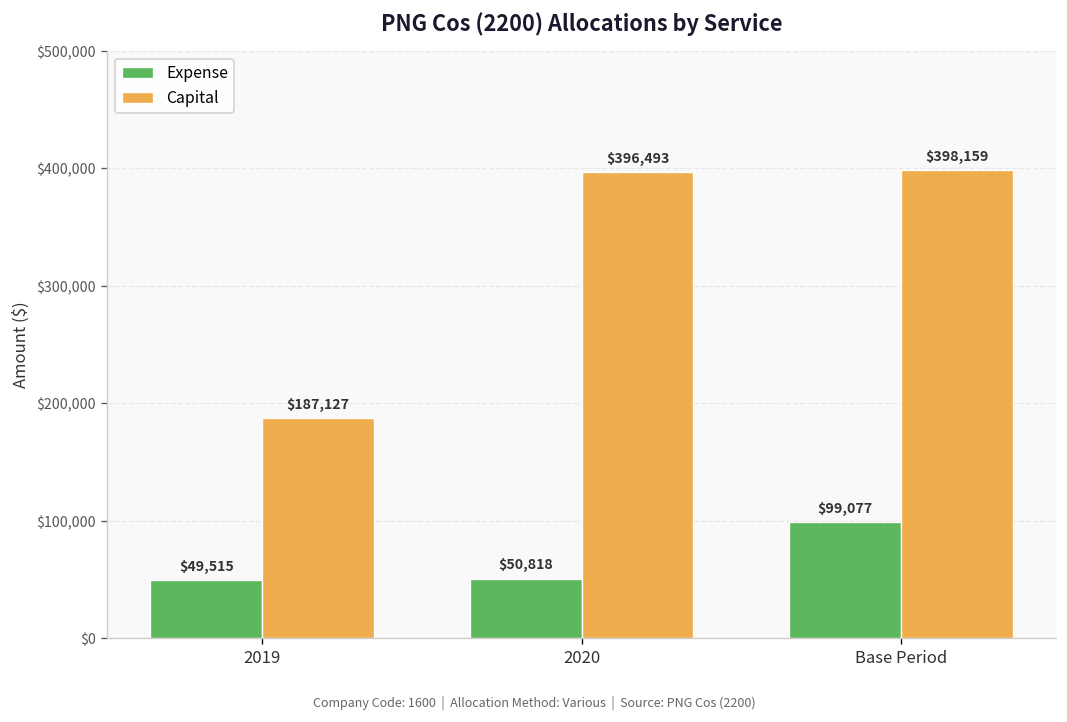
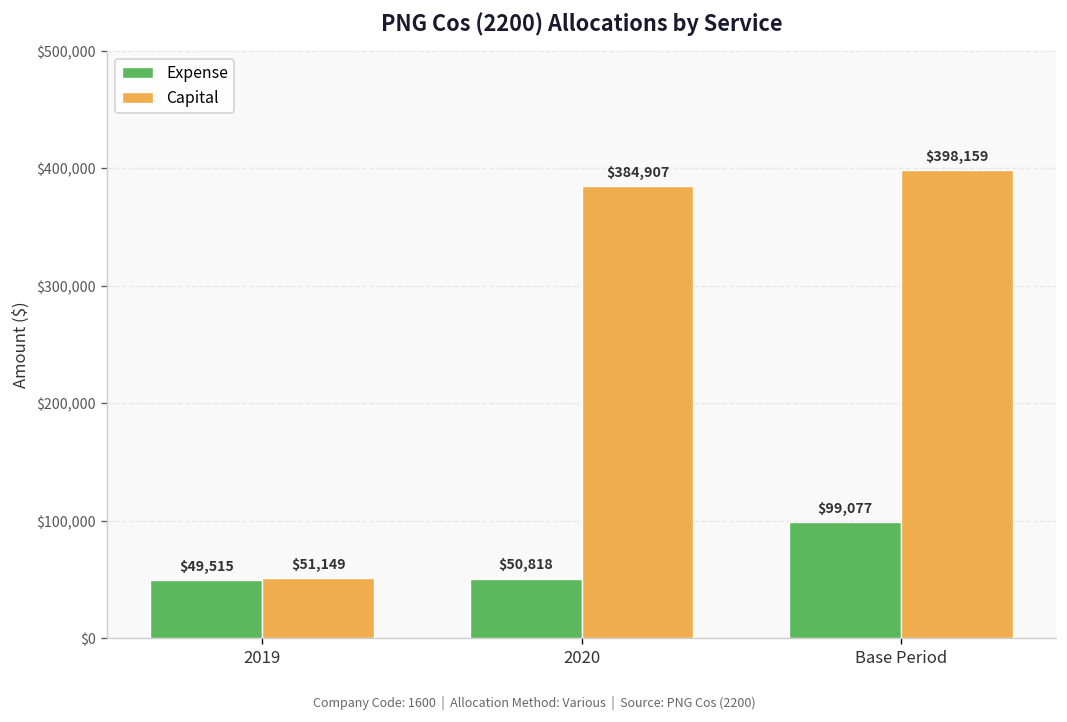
  {
    "Expense": {
      "2019": "$49,515",
      "2020": "$50,818",
      "Base Period": "$99,077"
    },
    "Capital": {
-     "2019": "$187,127",
-     "2020": "$396,493",
+     "2019": "$51,149",
+     "2020": "$384,907",
      "Base Period": "$398,159"
    }
  }
